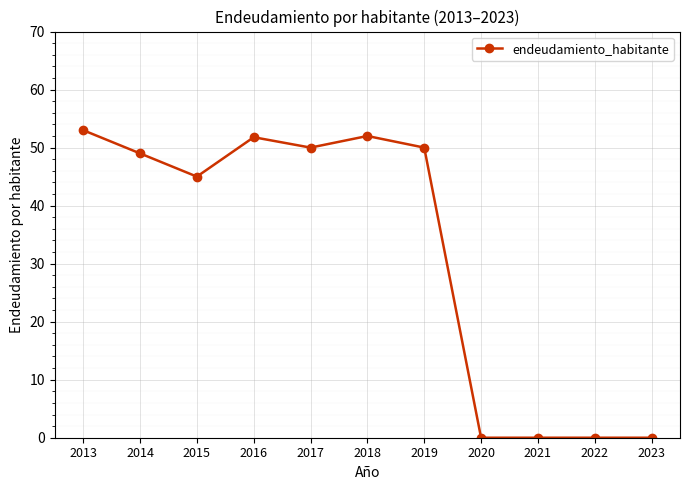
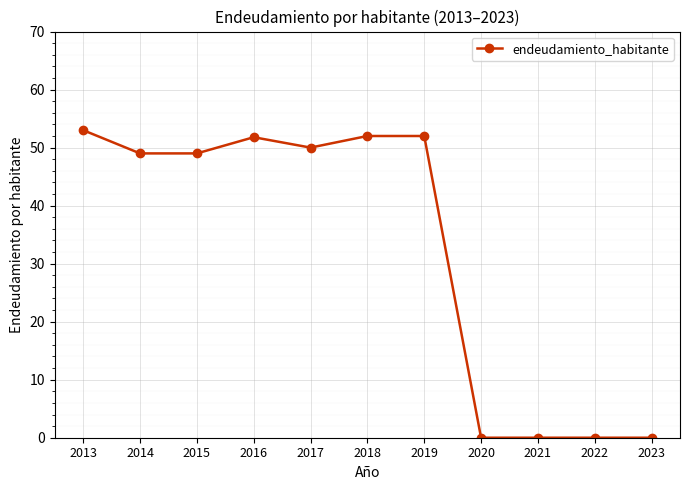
  {
    "2013": 53,
    "2014": 49,
-   "2015": 45,
+   "2015": 49,
    "2016": 52,
    "2017": 50,
    "2018": 52,
-   "2019": 50,
+   "2019": 52,
    "2020": 0,
    "2021": 0,
    "2022": 0,
    "2023": 0
  }
